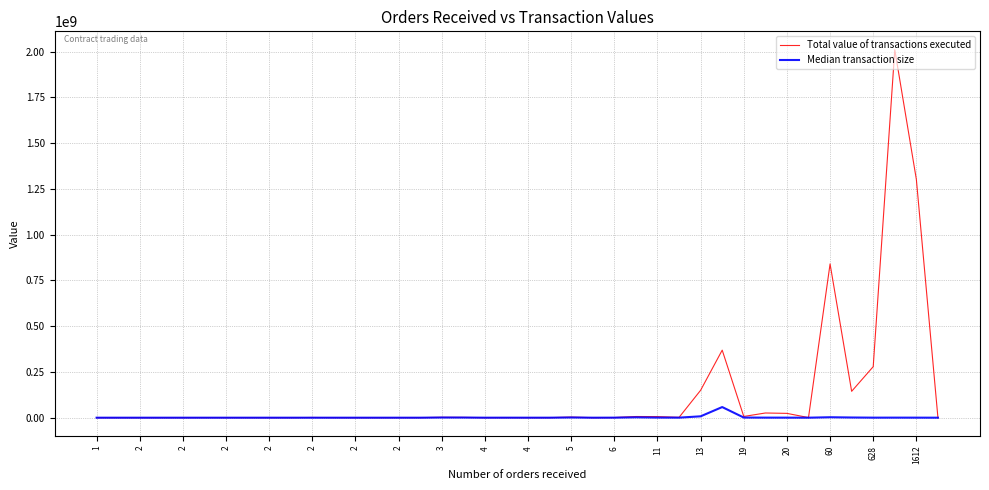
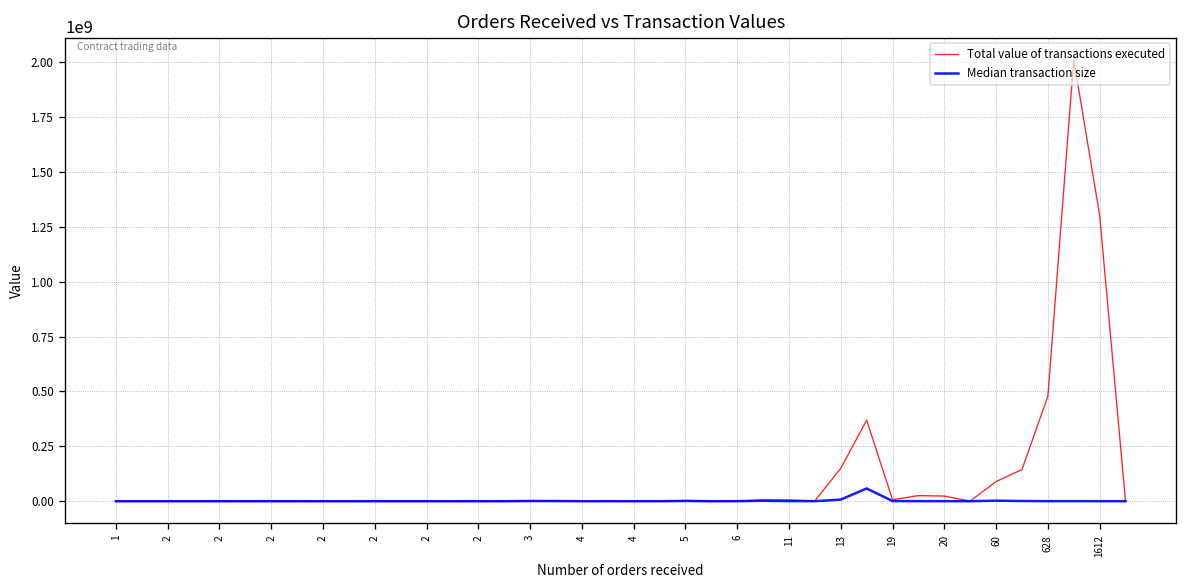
  {
    "Total value of transactions executed": {
      "20": 20000000,
-     "60": 840000000,
-     "628": 280000000,
+     "60": 90000000,
+     "628": 480000000,
      "1612": 1300000000
    },
    "Median transaction size": {
      "20": 0,
      "60": 0,
      "628": 0,
      "1612": 0
    }
  }
